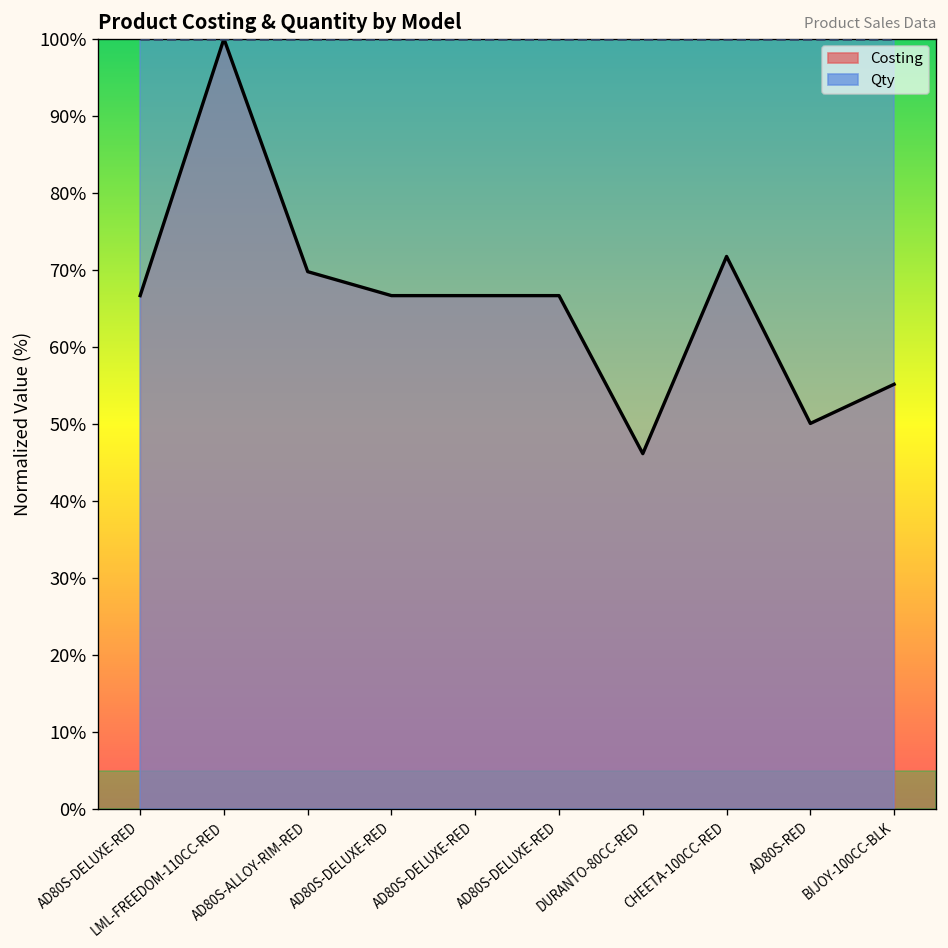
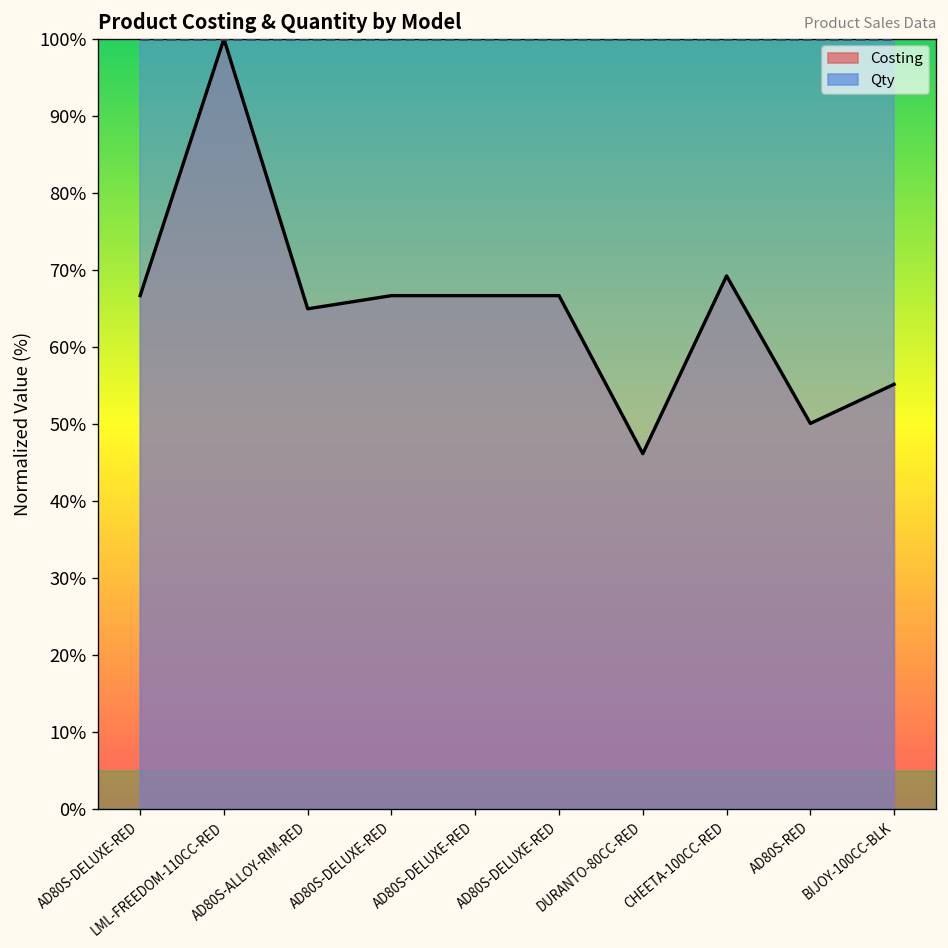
  {
    "Costing": {
-     "AD80S-ALLOY-RIM-RED": "70%",
+     "AD80S-ALLOY-RIM-RED": "65%",
      "DURANTO-80CC-RED": "46%",
-     "CHEETA-100CC-RED": "72%",
+     "CHEETA-100CC-RED": "69%",
      "AD80S-RED": "50%",
      "BIJOY-100CC-BLK": "55%"
    },
    "Qty": {
      "AD80S-ALLOY-RIM-RED": "100%",
      "DURANTO-80CC-RED": "100%",
      "CHEETA-100CC-RED": "100%",
      "AD80S-RED": "100%",
      "BIJOY-100CC-BLK": "100%"
    }
  }
